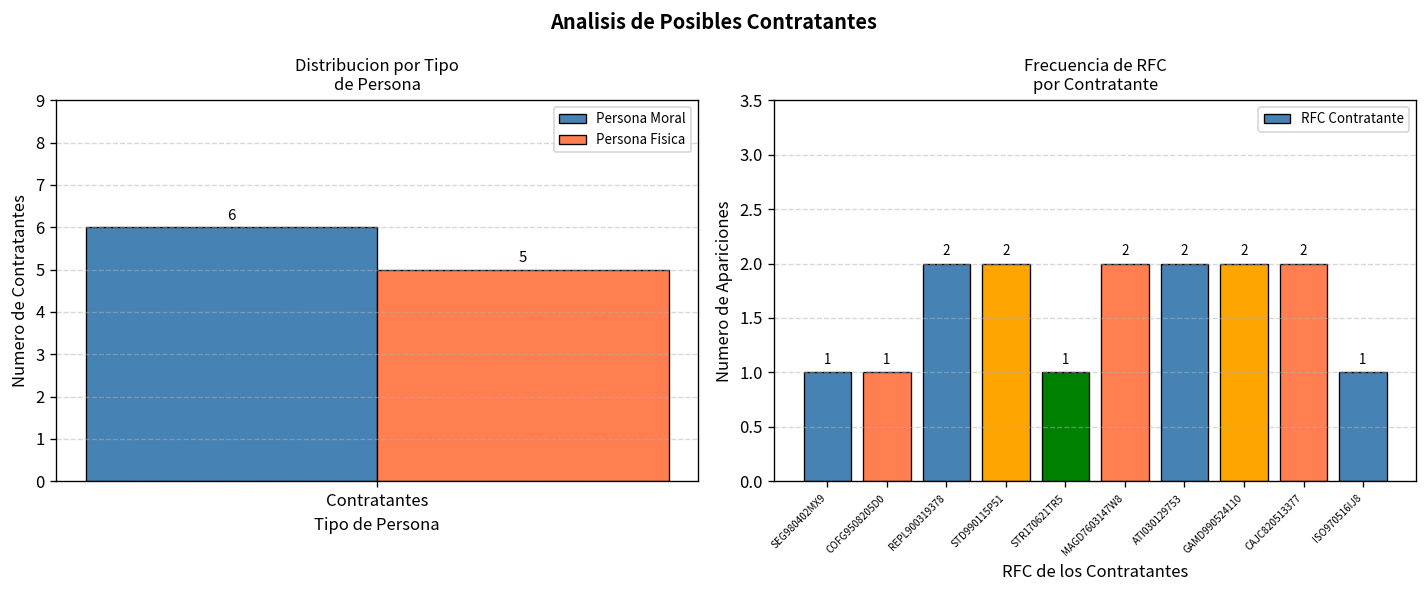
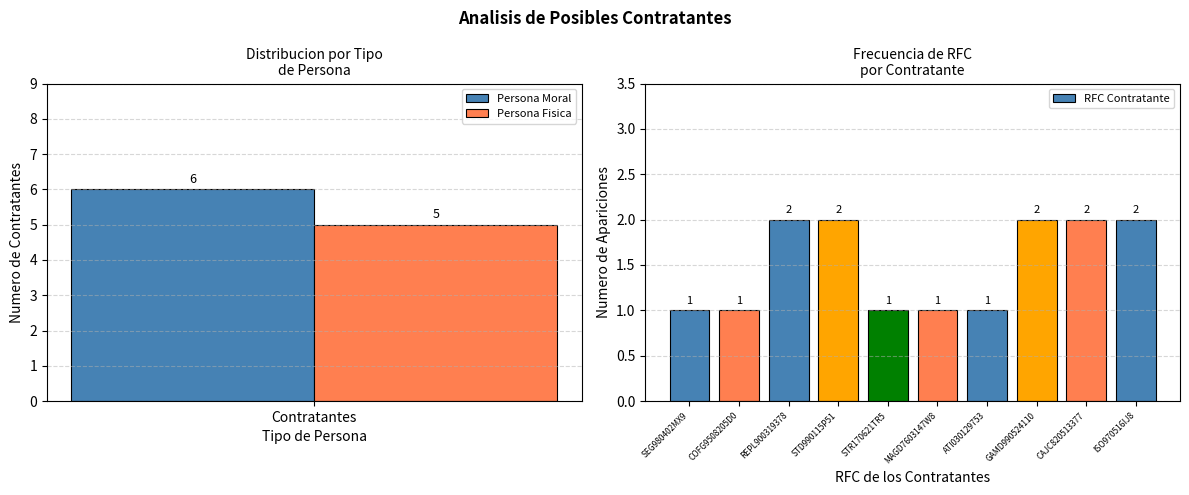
  {
    "Frecuencia de RFC por Contratante": {
      "SEG980402MX9": 1,
      "COFG9508205D0": 1,
      "REPL900319378": 2,
      "STD990115P51": 2,
      "STR170621TR5": 1,
-     "MAGD7603147W8": 2,
-     "ATI030129753": 2,
+     "MAGD7603147W8": 1,
+     "ATI030129753": 1,
      "GAMD990524110": 2,
      "CAJC820513377": 2,
-     "ISO970516IJ8": 1
+     "ISO970516IJ8": 2
    }
  }
